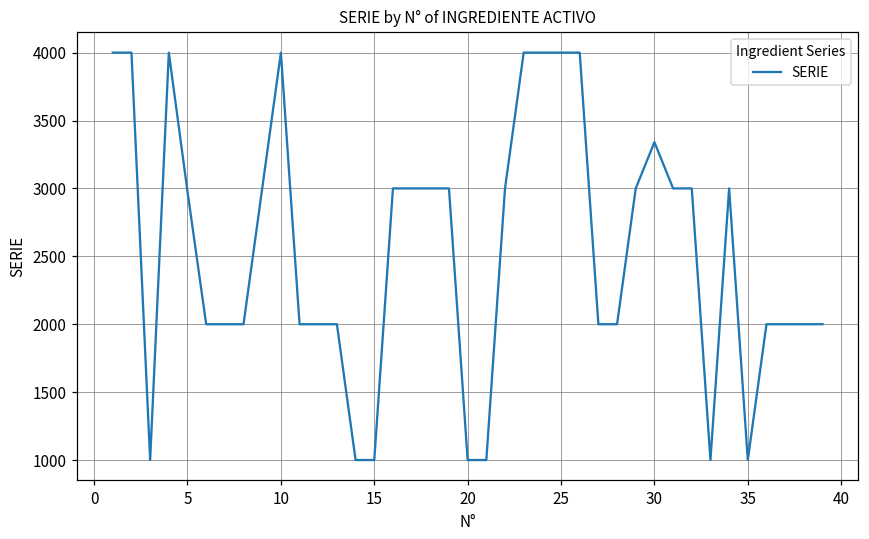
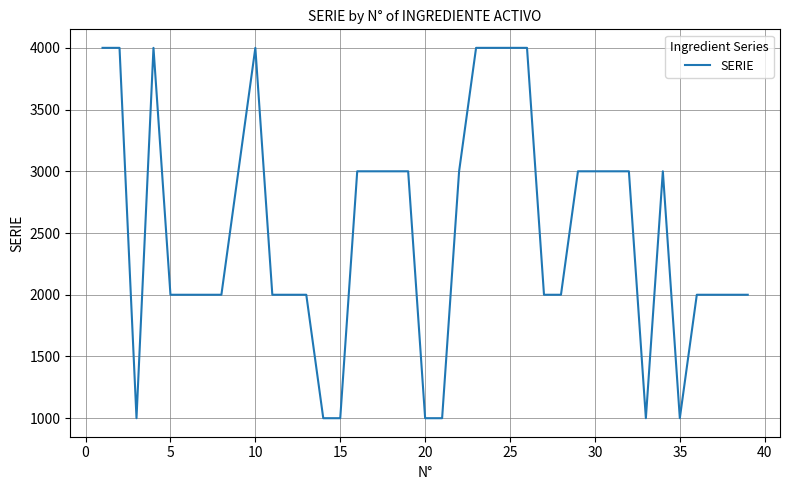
  {
-   "5": 2980,
+   "5": 2000,
    "10": 4000,
    "15": 1000,
    "20": 1000,
    "25": 4000,
-   "30": 3340,
+   "30": 3000,
    "35": 1000
  }
